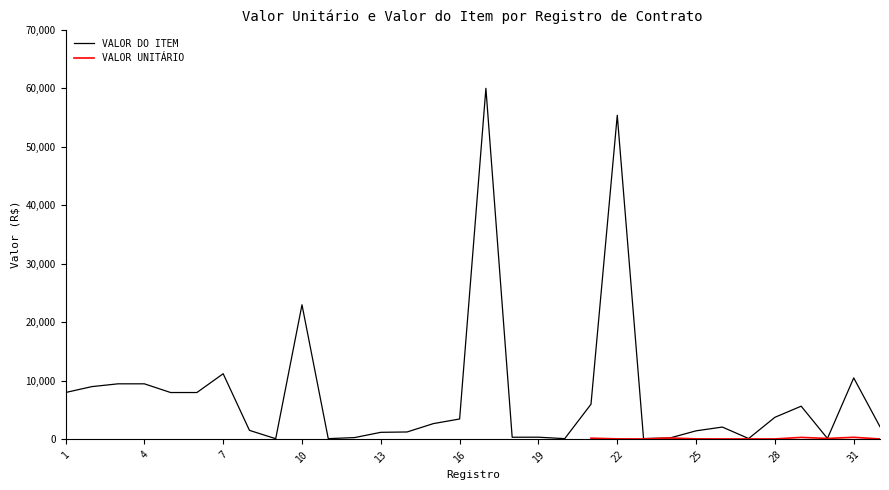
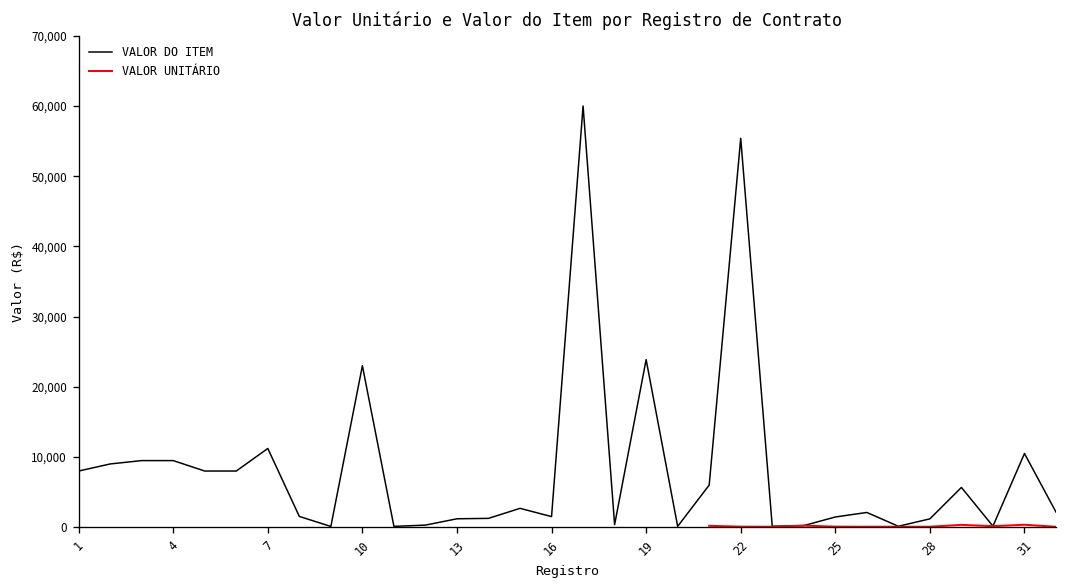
  {
    "VALOR DO ITEM": {
      "1": "8,000",
      "4": "9,000",
      "7": "11,000",
      "10": "23,000",
      "13": "1,000",
-     "16": "3,000",
-     "19": "0",
+     "16": "2,000",
+     "19": "24,000",
      "22": "55,000",
      "25": "1,000",
-     "28": "4,000",
+     "28": "1,000",
      "31": "11,000"
    }
  }
